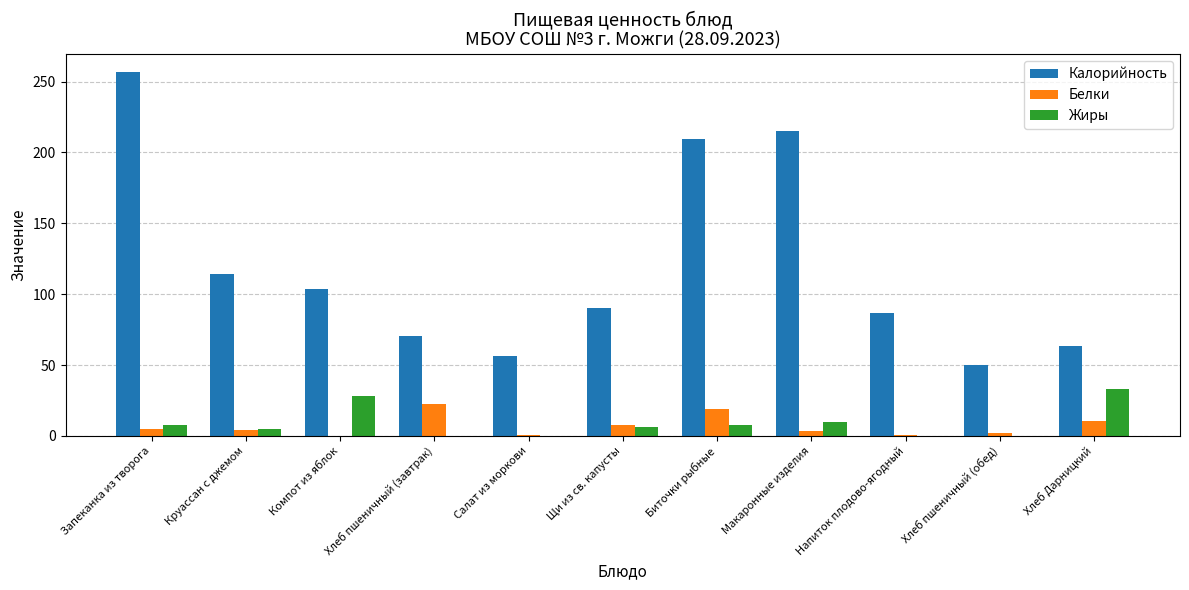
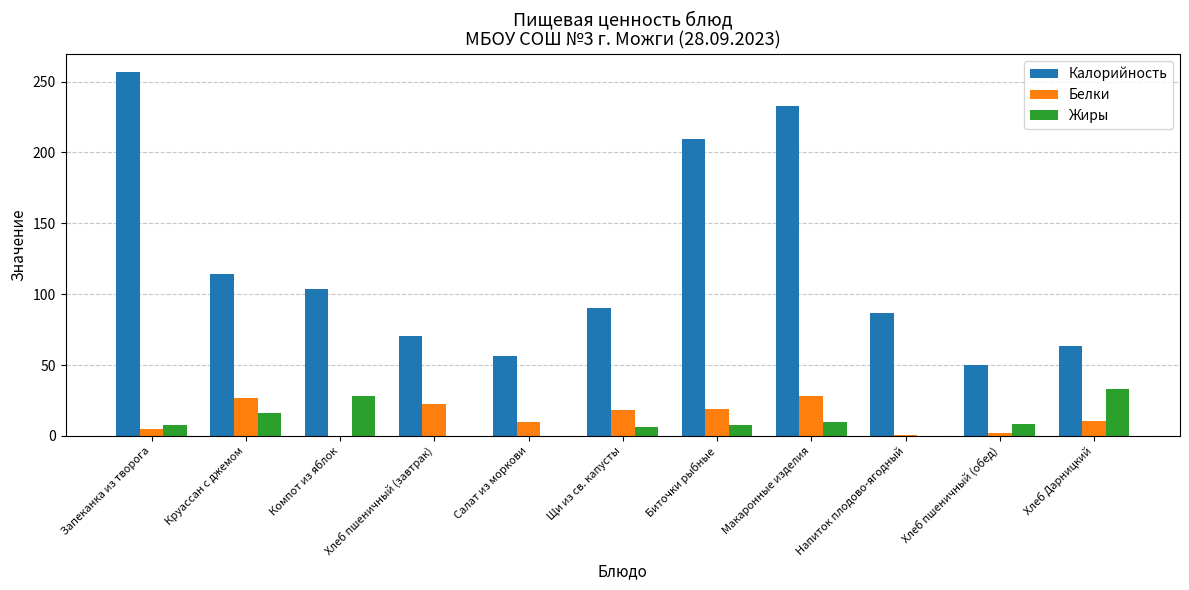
  {
    "Калорийность": {
      "Запеканка из творога": 256,
      "Круассан с джемом": 114,
      "Компот из яблок": 104,
      "Хлеб пшеничный (завтрак)": 70,
      "Салат из моркови": 56,
      "Щи из св. капусты": 90,
      "Биточки рыбные": 209,
-     "Макаронные изделия": 215,
+     "Макаронные изделия": 233,
      "Напиток плодово-ягодный": 86,
      "Хлеб пшеничный (обед)": 50,
      "Хлеб Дарницкий": 64
    },
    "Белки": {
      "Запеканка из творога": 5,
-     "Круассан с джемом": 4,
+     "Круассан с джемом": 27,
      "Хлеб пшеничный (завтрак)": 23,
-     "Салат из моркови": 0,
-     "Щи из св. капусты": 8,
+     "Салат из моркови": 10,
+     "Щи из св. капусты": 18,
      "Биточки рыбные": 19,
-     "Макаронные изделия": 3,
+     "Макаронные изделия": 28,
      "Хлеб пшеничный (обед)": 2,
      "Хлеб Дарницкий": 10
    },
    "Жиры": {
      "Запеканка из творога": 8,
-     "Круассан с джемом": 5,
+     "Круассан с джемом": 16,
      "Компот из яблок": 28,
      "Щи из св. капусты": 6,
      "Биточки рыбные": 8,
      "Макаронные изделия": 10,
-     "Хлеб пшеничный (обед)": 0,
+     "Хлеб пшеничный (обед)": 9,
      "Хлеб Дарницкий": 33
    }
  }
